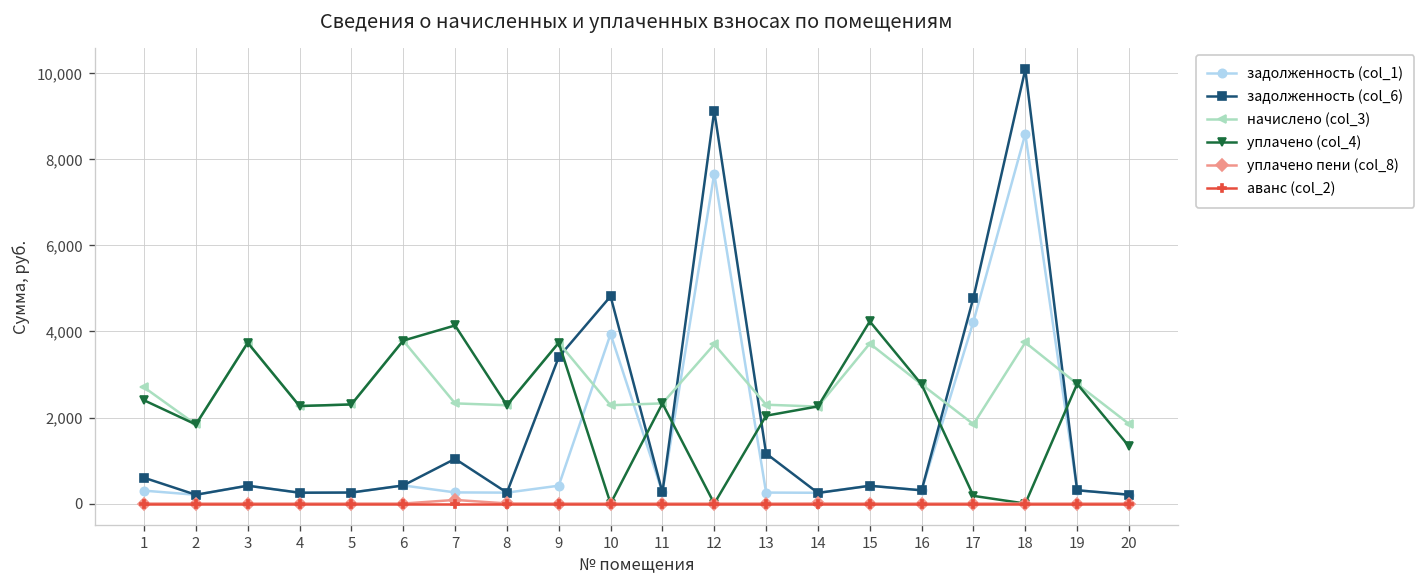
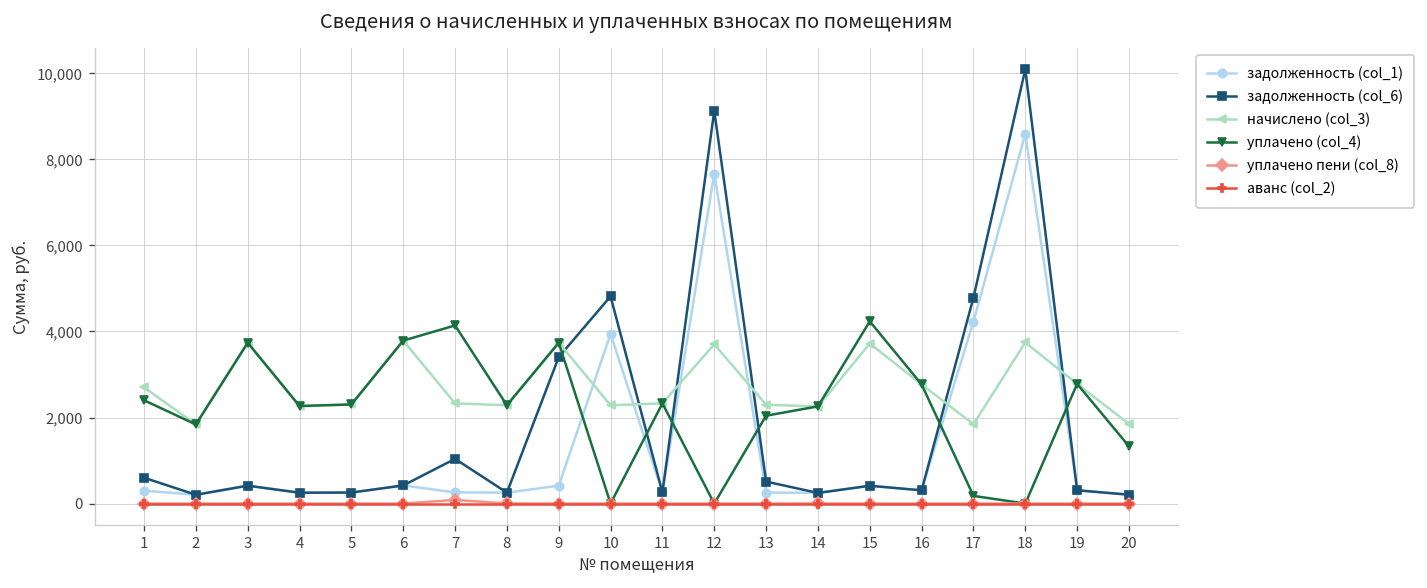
  {
    "задолженность (col_6)": {
      "1": "600",
      "7": "1,000",
      "9": "3,400",
      "10": "4,800",
      "12": "9,100",
-     "13": "1,200",
+     "13": "500",
      "17": "4,800",
      "18": "10,100"
    },
    "уплачено (col_4)": {
      "1": "2,400",
      "7": "4,100",
      "13": "2,000",
      "15": "4,200",
      "17": "200",
      "20": "1,300"
    },
    "уплачено пени (col_8)": {
      "7": "100"
    },
    "аванс (col_2)": {
      "7": "0"
    }
  }
